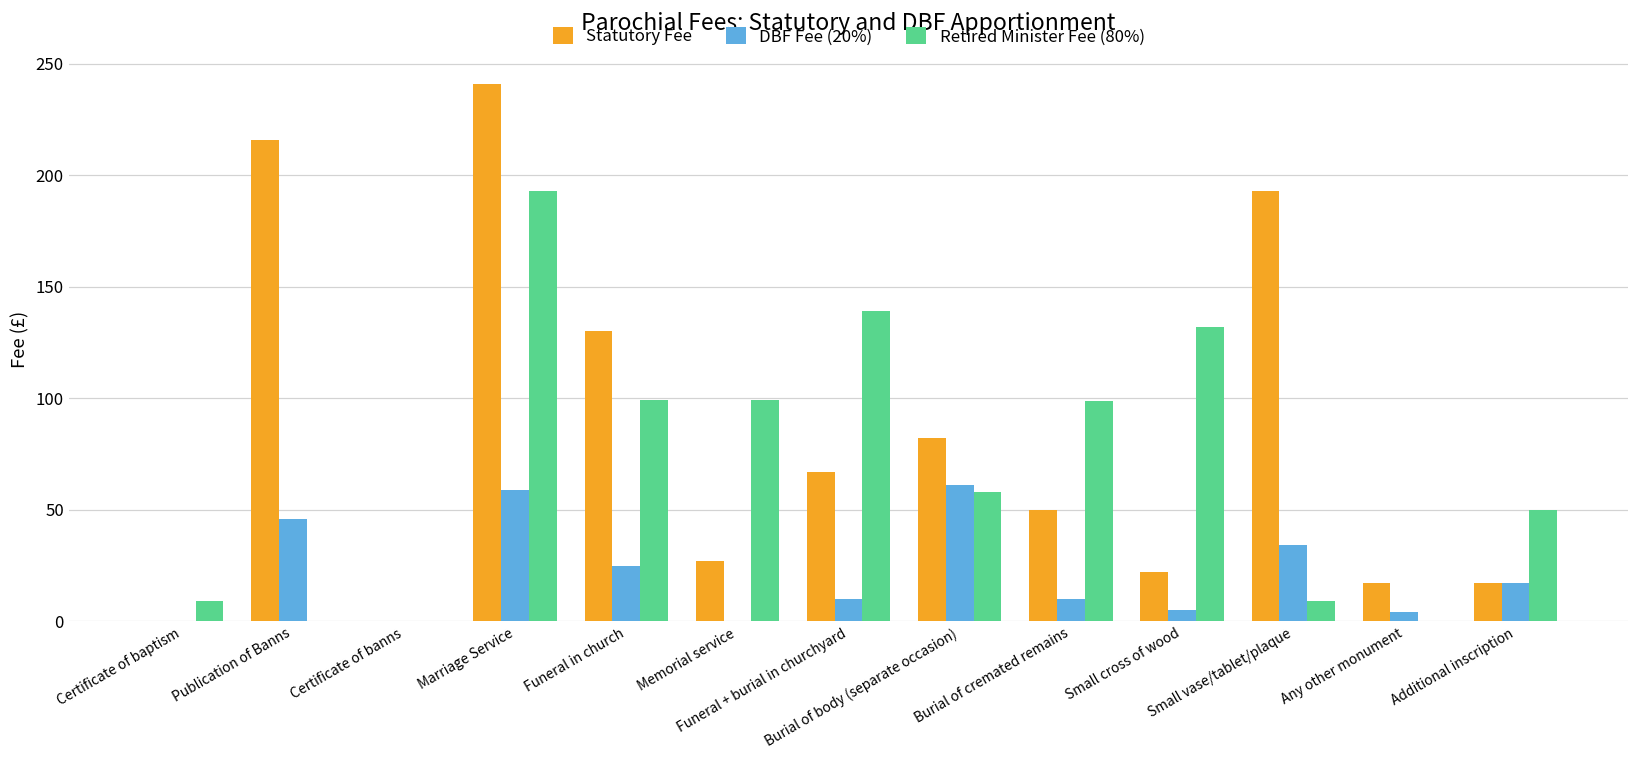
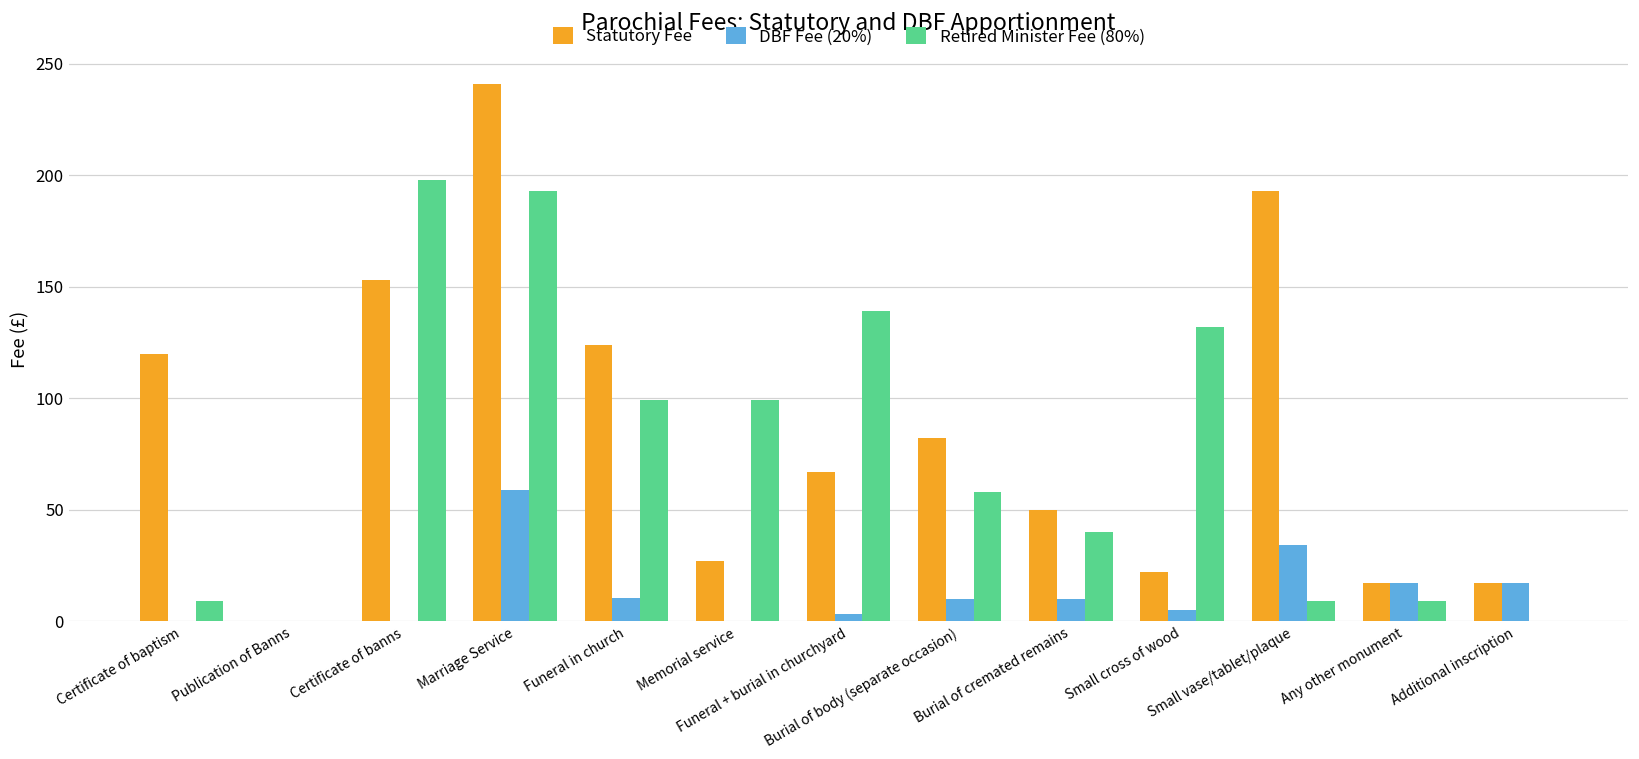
  {
    "Statutory Fee": {
-     "Certificate of baptism": 0,
-     "Publication of Banns": 216,
-     "Certificate of banns": 0,
+     "Certificate of baptism": 120,
+     "Publication of Banns": 0,
+     "Certificate of banns": 153,
      "Marriage Service": 241,
-     "Funeral in church": 130,
+     "Funeral in church": 124,
      "Memorial service": 27,
      "Funeral + burial in churchyard": 67,
      "Burial of body (separate occasion)": 82,
      "Burial of cremated remains": 50,
      "Small cross of wood": 22,
      "Small vase/tablet/plaque": 193,
      "Any other monument": 17,
      "Additional inscription": 17
    },
    "DBF Fee (20%)": {
      "Certificate of baptism": 0,
-     "Publication of Banns": 46,
+     "Publication of Banns": 0,
      "Certificate of banns": 0,
      "Marriage Service": 59,
-     "Funeral in church": 25,
+     "Funeral in church": 10,
      "Memorial service": 0,
-     "Funeral + burial in churchyard": 10,
-     "Burial of body (separate occasion)": 61,
+     "Funeral + burial in churchyard": 3,
+     "Burial of body (separate occasion)": 10,
      "Burial of cremated remains": 10,
      "Small cross of wood": 5,
      "Small vase/tablet/plaque": 34,
-     "Any other monument": 4,
+     "Any other monument": 17,
      "Additional inscription": 17
    },
    "Retired Minister Fee (80%)": {
      "Certificate of baptism": 9,
      "Publication of Banns": 0,
-     "Certificate of banns": 0,
+     "Certificate of banns": 198,
      "Marriage Service": 193,
      "Funeral in church": 99,
      "Memorial service": 99,
      "Funeral + burial in churchyard": 139,
      "Burial of body (separate occasion)": 58,
-     "Burial of cremated remains": 99,
+     "Burial of cremated remains": 40,
      "Small cross of wood": 132,
      "Small vase/tablet/plaque": 9,
-     "Any other monument": 0,
-     "Additional inscription": 50
+     "Any other monument": 9,
+     "Additional inscription": 0
    }
  }
